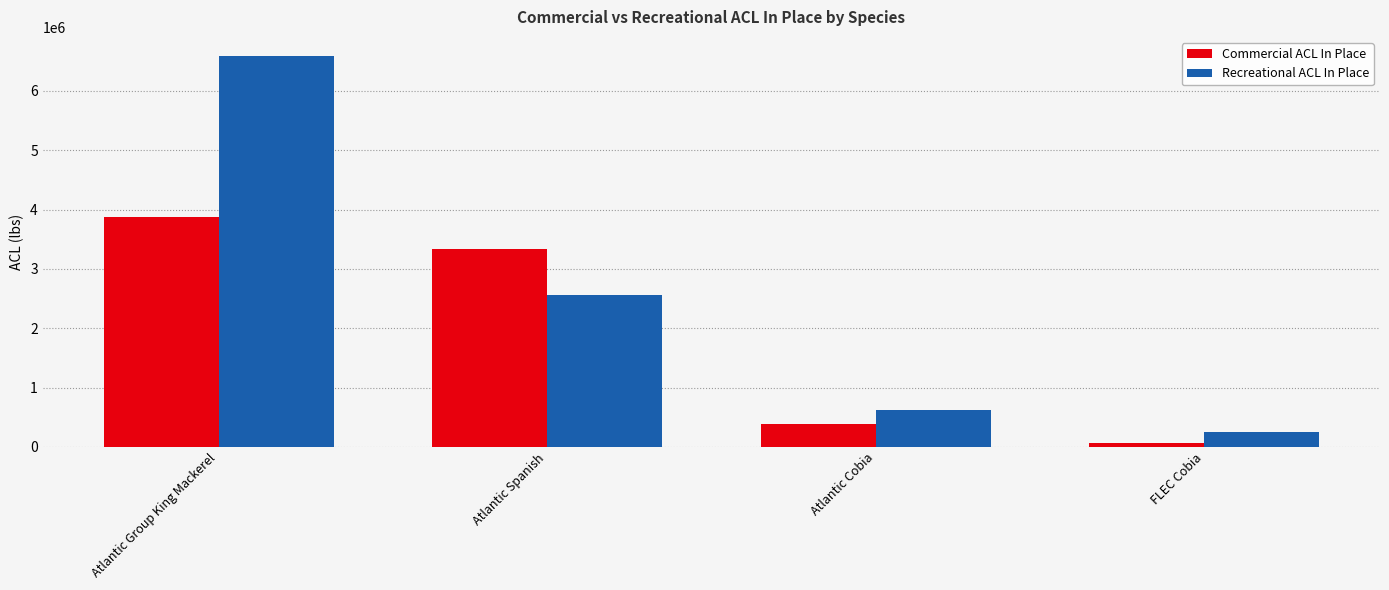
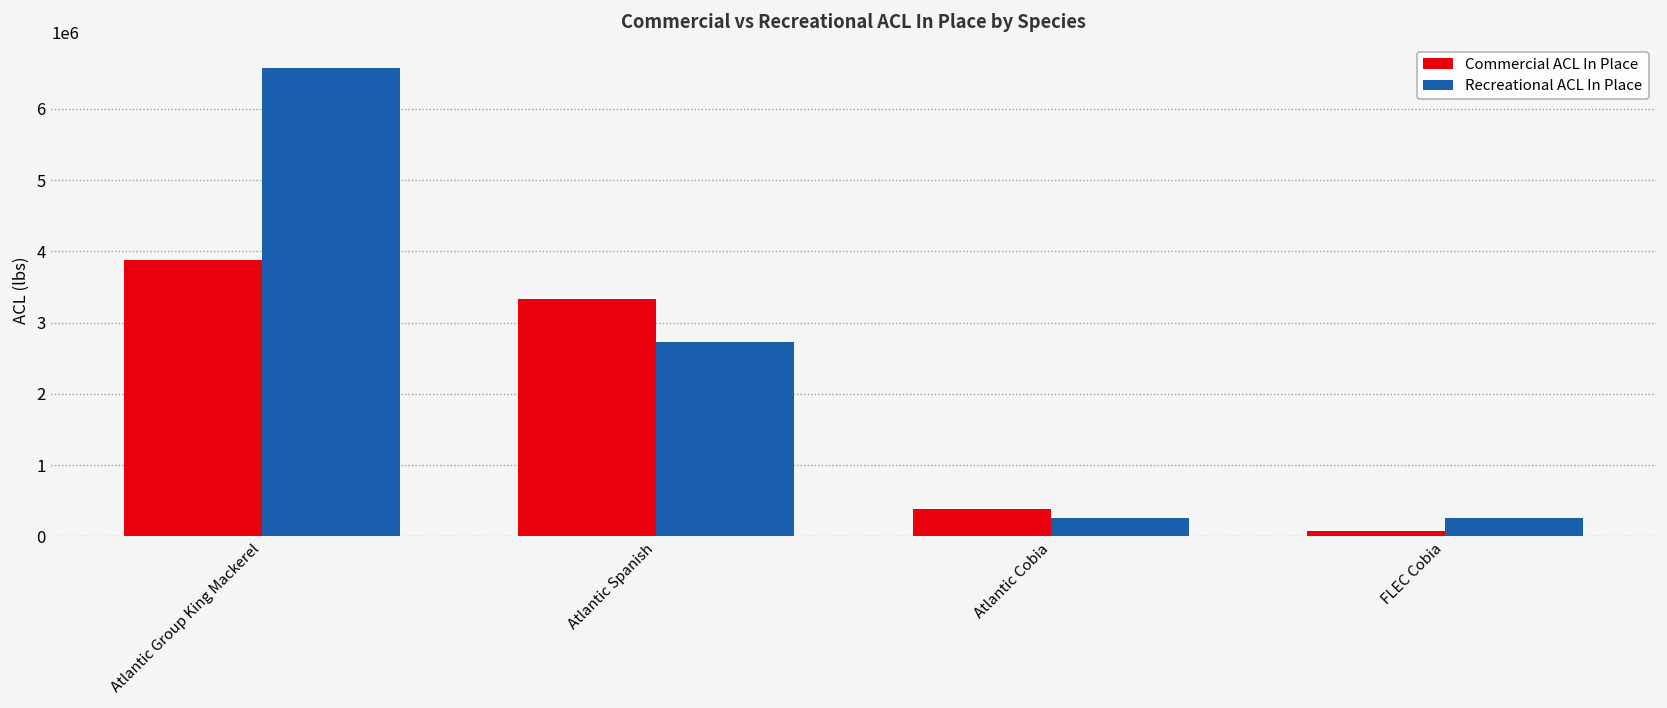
  {
    "Commercial ACL In Place": {
      "Atlantic Group King Mackerel": 3900000,
      "Atlantic Spanish": 3300000,
      "Atlantic Cobia": 400000,
      "FLEC Cobia": 100000
    },
    "Recreational ACL In Place": {
      "Atlantic Group King Mackerel": 6600000,
-     "Atlantic Spanish": 2600000,
-     "Atlantic Cobia": 600000,
+     "Atlantic Spanish": 2700000,
+     "Atlantic Cobia": 300000,
      "FLEC Cobia": 300000
    }
  }
